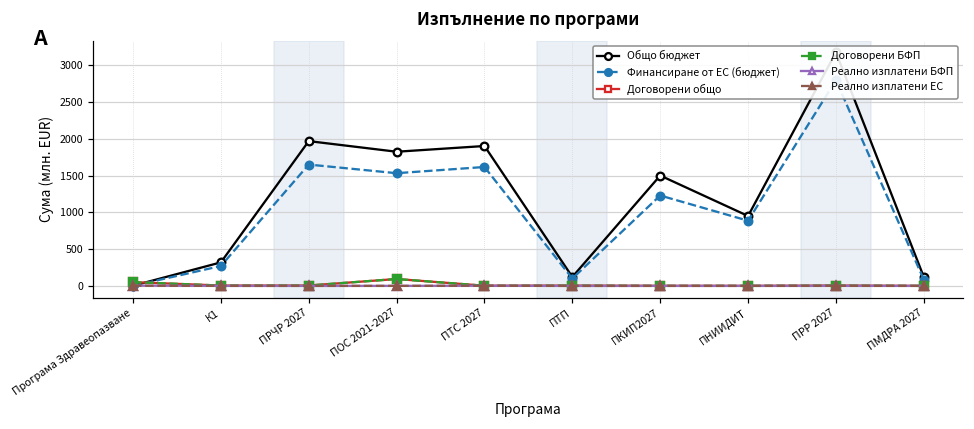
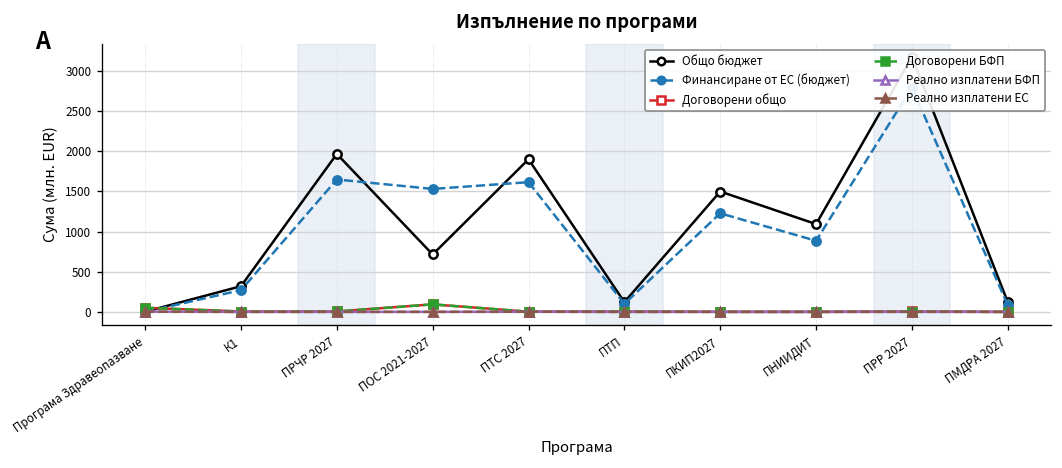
  {
    "Общо бюджет": {
      "К1": 300,
      "ПРЧР 2027": 2000,
-     "ПОС 2021-2027": 1800,
+     "ПОС 2021-2027": 700,
      "ПТС 2027": 1900,
      "ПКИП2027": 1500,
-     "ПНИИДИТ": 900
+     "ПНИИДИТ": 1100
    },
    "Финансиране от ЕС (бюджет)": {
      "К1": 300,
      "ПРЧР 2027": 1600,
      "ПОС 2021-2027": 1500,
      "ПТС 2027": 1600,
      "ПКИП2027": 1200,
      "ПНИИДИТ": 900
    },
    "Договорени БФП": {
      "Програма Здравеопазване": 100,
      "ПОС 2021-2027": 100
    },
    "Реално изплатени ЕС": {
      "ПОС 2021-2027": 0
    }
  }
